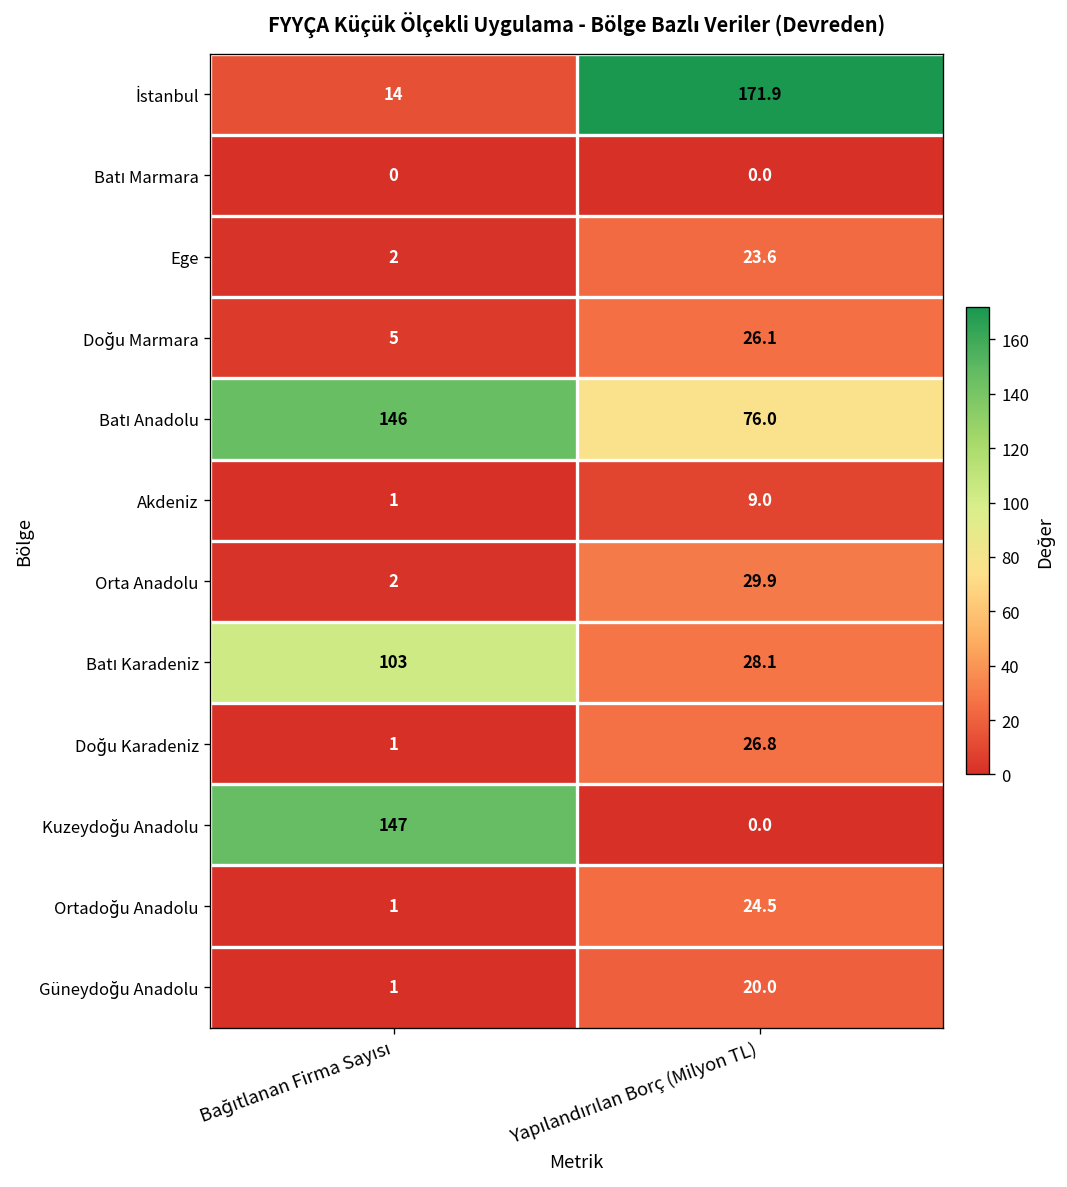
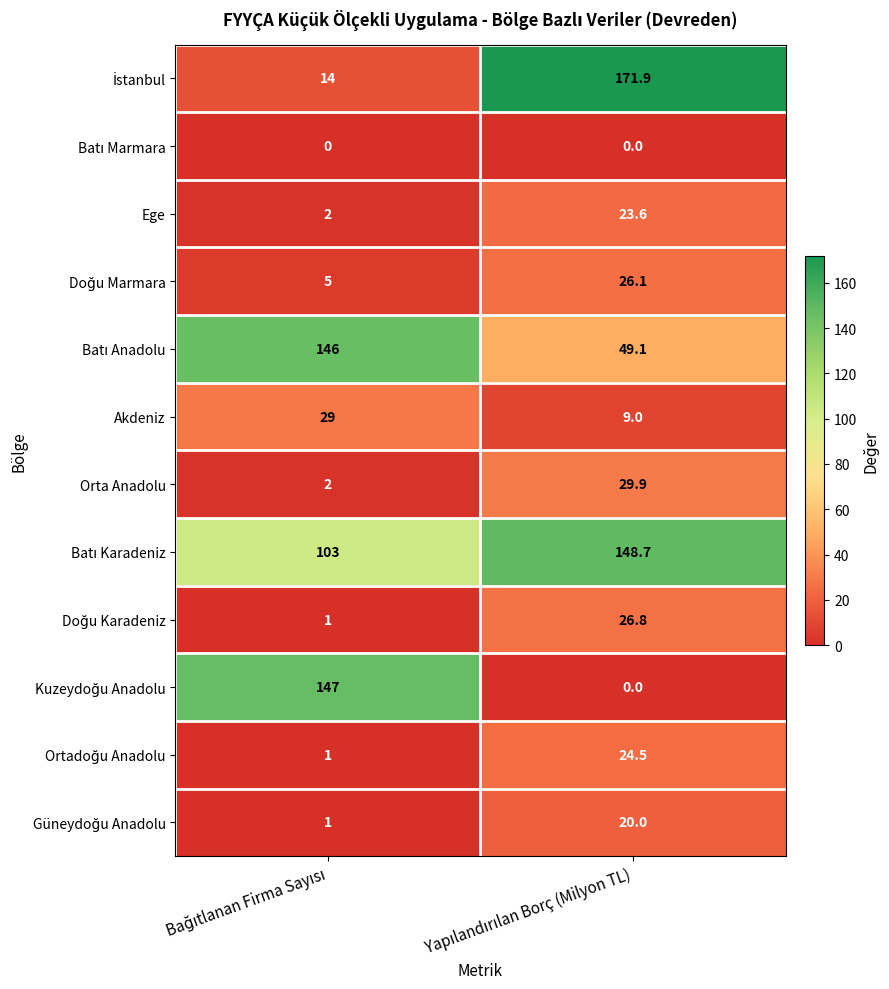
  {
    "İstanbul": {
      "Bağıtlanan Firma Sayısı": 14,
      "Yapılandırılan Borç (Milyon TL)": 171.9
    },
    "Batı Marmara": {
      "Bağıtlanan Firma Sayısı": 0,
      "Yapılandırılan Borç (Milyon TL)": 0.0
    },
    "Ege": {
      "Bağıtlanan Firma Sayısı": 2,
      "Yapılandırılan Borç (Milyon TL)": 23.6
    },
    "Doğu Marmara": {
      "Bağıtlanan Firma Sayısı": 5,
      "Yapılandırılan Borç (Milyon TL)": 26.1
    },
    "Batı Anadolu": {
      "Bağıtlanan Firma Sayısı": 146,
-     "Yapılandırılan Borç (Milyon TL)": 76.0
+     "Yapılandırılan Borç (Milyon TL)": 49.1
    },
    "Akdeniz": {
-     "Bağıtlanan Firma Sayısı": 1,
+     "Bağıtlanan Firma Sayısı": 29,
      "Yapılandırılan Borç (Milyon TL)": 9.0
    },
    "Orta Anadolu": {
      "Bağıtlanan Firma Sayısı": 2,
      "Yapılandırılan Borç (Milyon TL)": 29.9
    },
    "Batı Karadeniz": {
      "Bağıtlanan Firma Sayısı": 103,
-     "Yapılandırılan Borç (Milyon TL)": 28.1
+     "Yapılandırılan Borç (Milyon TL)": 148.7
    },
    "Doğu Karadeniz": {
      "Bağıtlanan Firma Sayısı": 1,
      "Yapılandırılan Borç (Milyon TL)": 26.8
    },
    "Kuzeydoğu Anadolu": {
      "Bağıtlanan Firma Sayısı": 147,
      "Yapılandırılan Borç (Milyon TL)": 0.0
    },
    "Ortadoğu Anadolu": {
      "Bağıtlanan Firma Sayısı": 1,
      "Yapılandırılan Borç (Milyon TL)": 24.5
    },
    "Güneydoğu Anadolu": {
      "Bağıtlanan Firma Sayısı": 1,
      "Yapılandırılan Borç (Milyon TL)": 20.0
    }
  }
